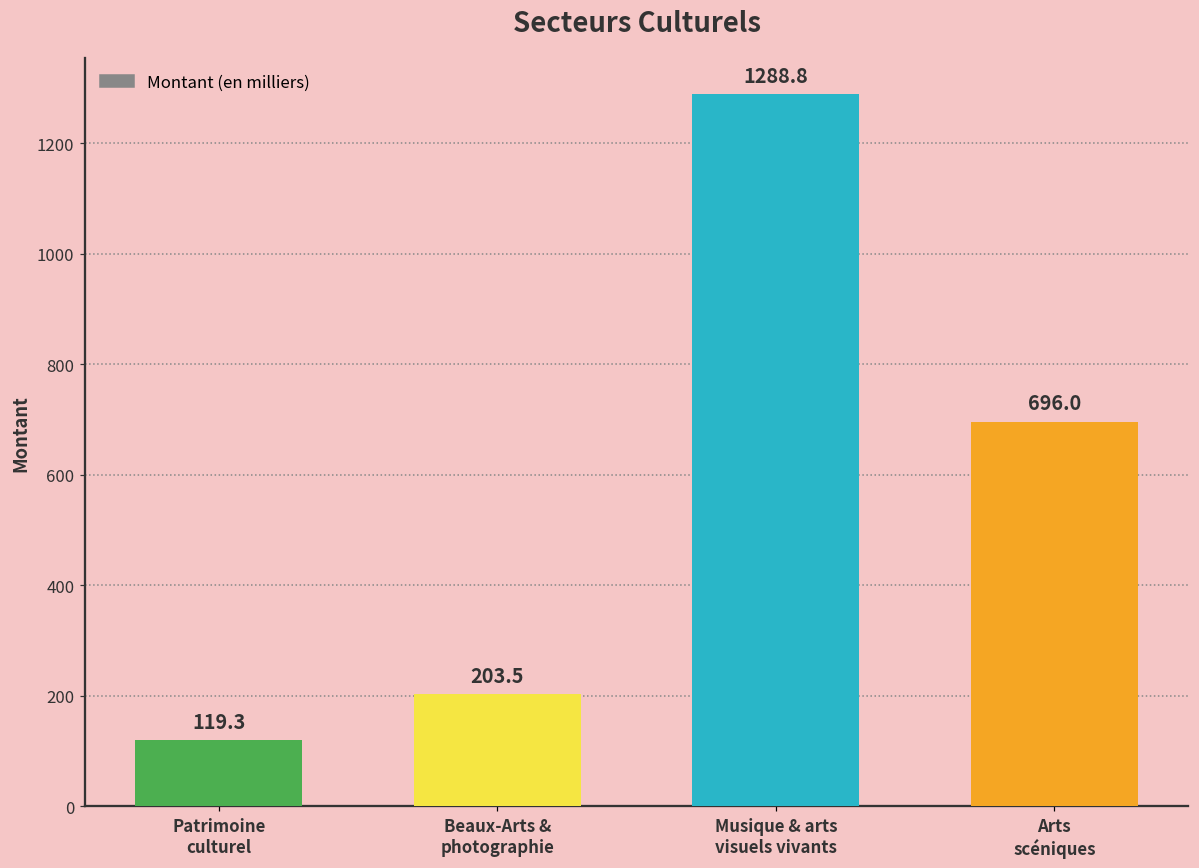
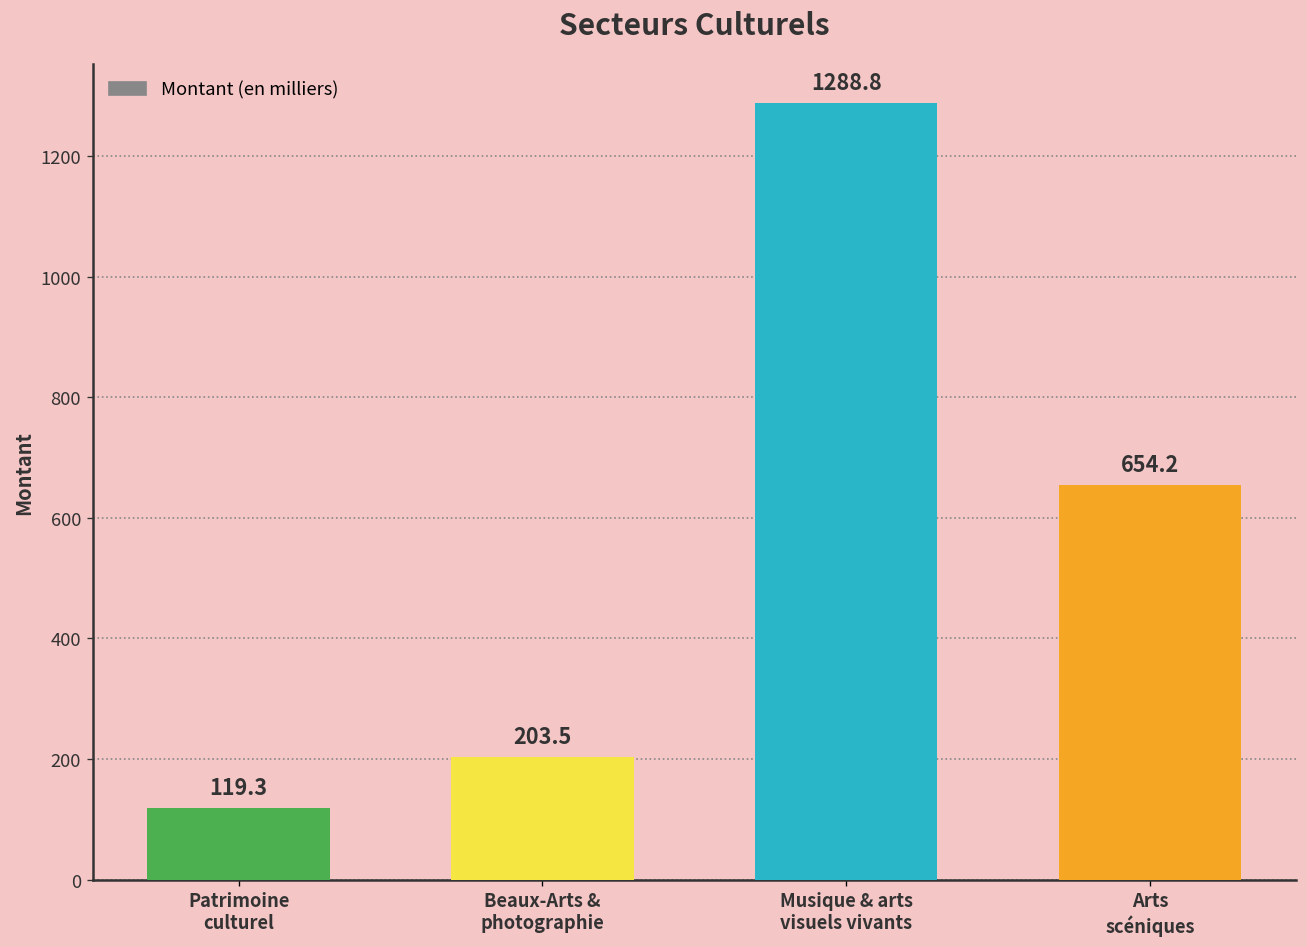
  {
    "Patrimoine culturel": 119.3,
    "Beaux-Arts & photographie": 203.5,
    "Musique & arts visuels vivants": 1288.8,
-   "Arts scéniques": 696.0
+   "Arts scéniques": 654.2
  }
